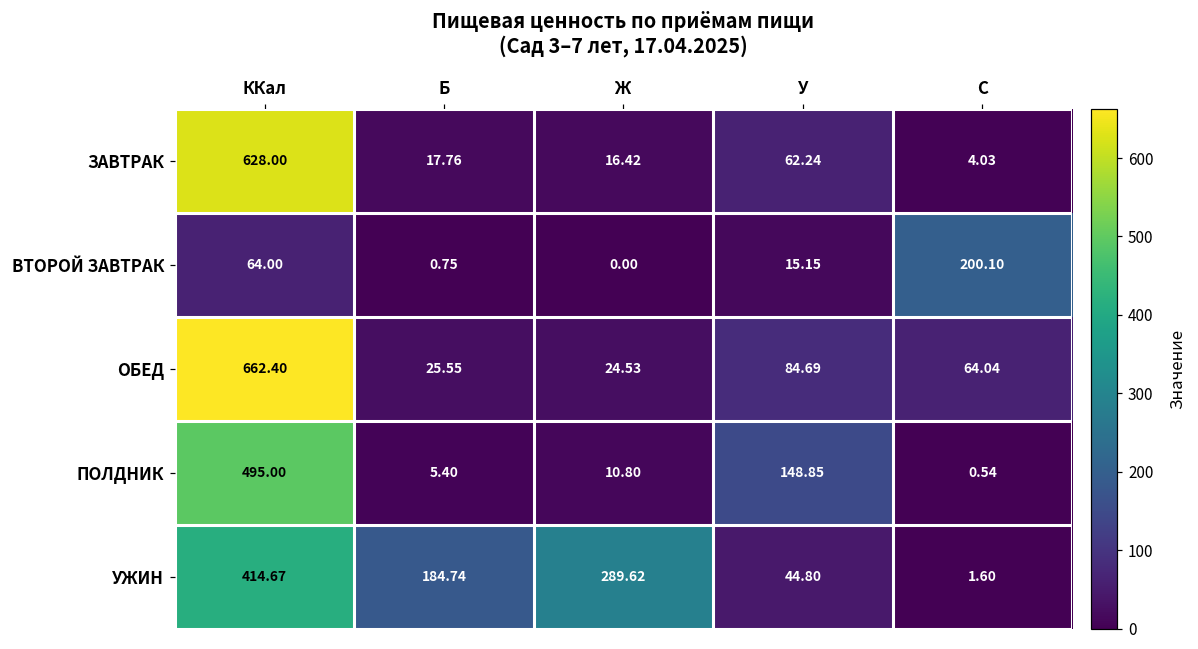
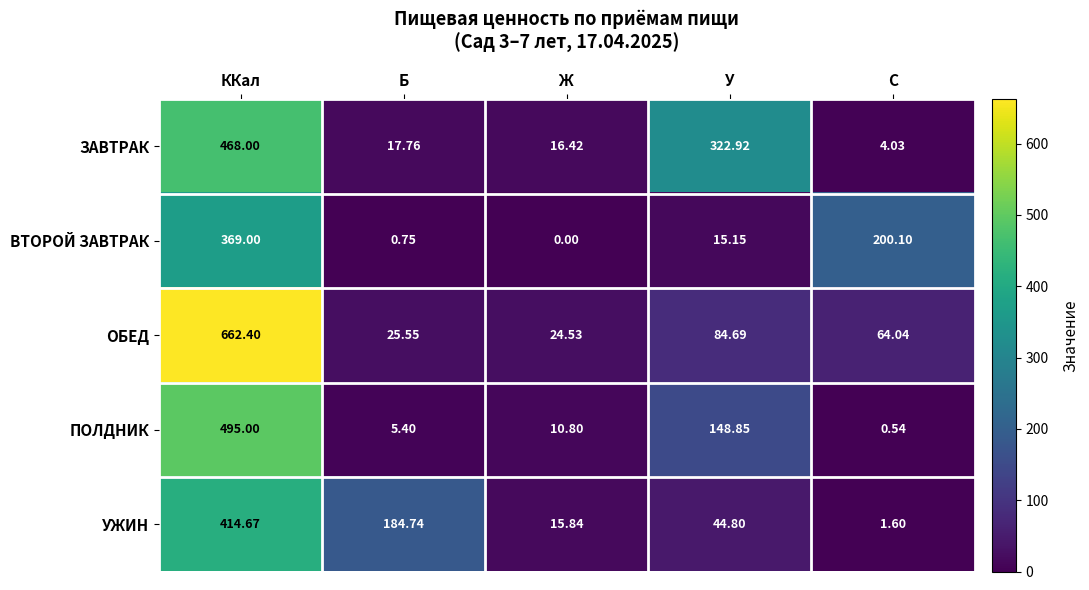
  {
    "ЗАВТРАК": {
-     "ККал": 628.00,
+     "ККал": 468.00,
      "Б": 17.76,
      "Ж": 16.42,
-     "У": 62.24,
+     "У": 322.92,
      "C": 4.03
    },
    "ВТОРОЙ ЗАВТРАК": {
-     "ККал": 64.00,
+     "ККал": 369.00,
      "Б": 0.75,
      "Ж": 0.00,
      "У": 15.15,
      "C": 200.10
    },
    "ОБЕД": {
      "ККал": 662.40,
      "Б": 25.55,
      "Ж": 24.53,
      "У": 84.69,
      "C": 64.04
    },
    "ПОЛДНИК": {
      "ККал": 495.00,
      "Б": 5.40,
      "Ж": 10.80,
      "У": 148.85,
      "C": 0.54
    },
    "УЖИН": {
      "ККал": 414.67,
      "Б": 184.74,
-     "Ж": 289.62,
+     "Ж": 15.84,
      "У": 44.80,
      "C": 1.60
    }
  }
